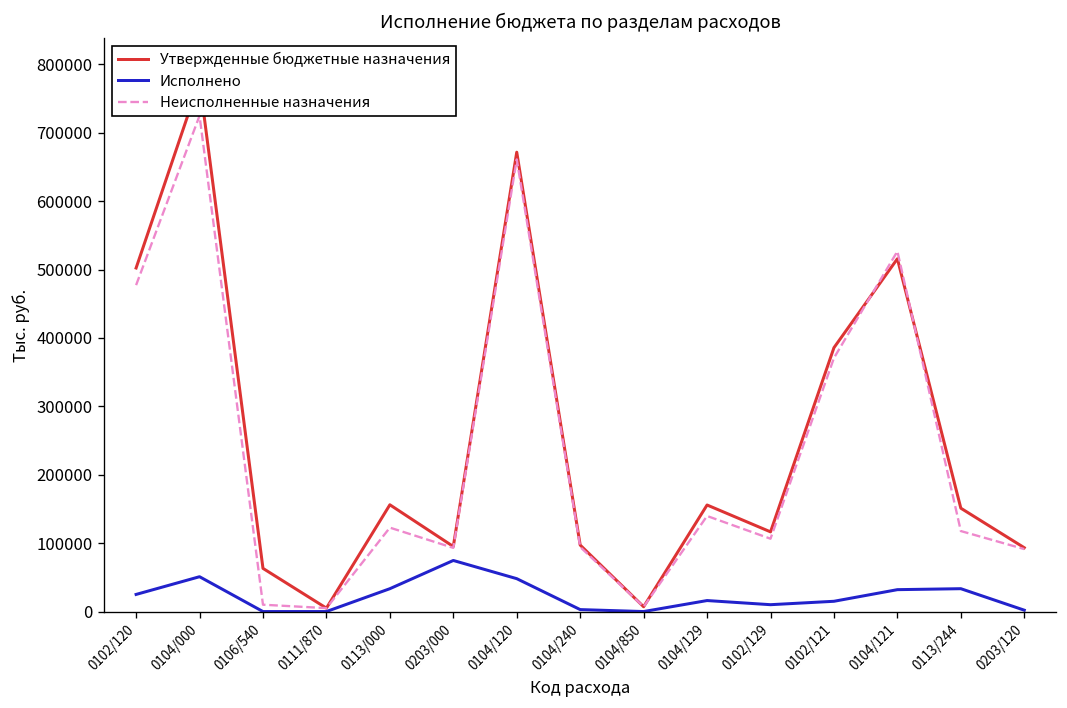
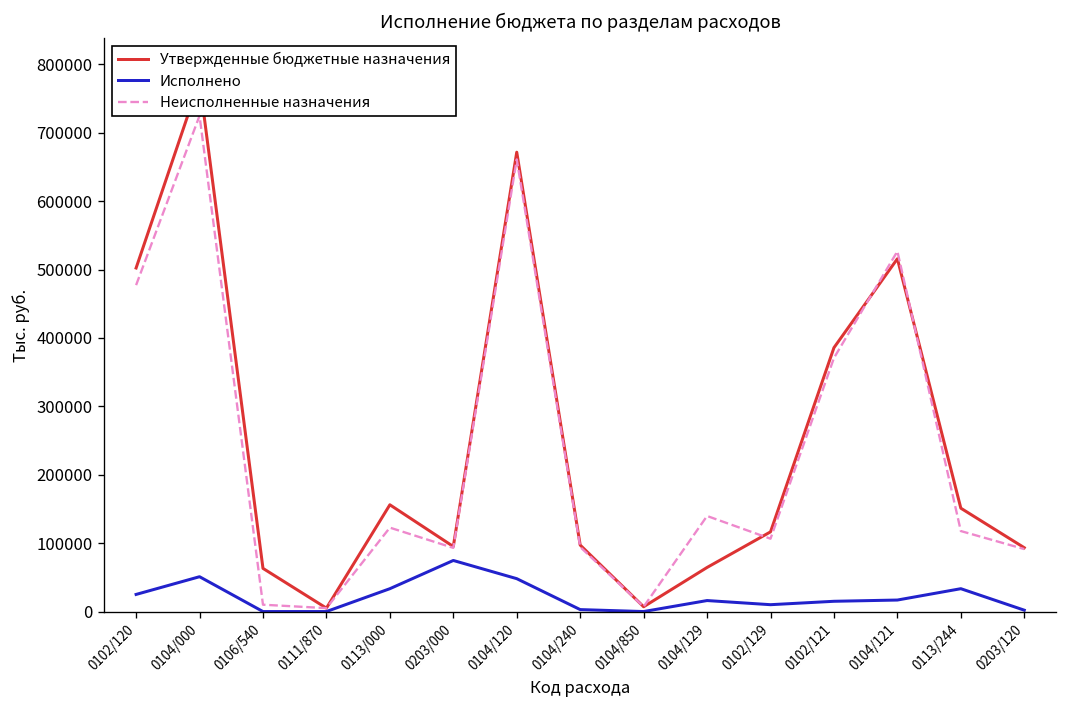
  {
    "Утвержденные бюджетные назначения": {
      "0102/120": 500000,
      "0106/540": 60000,
      "0113/000": 160000,
      "0104/120": 670000,
-     "0104/129": 160000,
+     "0104/129": 60000,
      "0102/129": 120000,
      "0102/121": 390000,
      "0104/121": 520000,
      "0113/244": 150000
    },
    "Исполнено": {
      "0102/120": 30000,
      "0104/000": 50000,
      "0106/540": 0,
      "0111/870": 0,
      "0113/000": 30000,
      "0203/000": 70000,
      "0104/120": 50000,
      "0104/240": 0,
      "0104/850": 0,
      "0104/129": 20000,
      "0102/129": 10000,
      "0102/121": 20000,
-     "0104/121": 30000,
+     "0104/121": 20000,
      "0113/244": 30000,
      "0203/120": 0
    },
    "Неисполненные назначения": {
      "0102/120": 480000,
      "0106/540": 10000,
      "0113/000": 120000,
      "0104/120": 660000,
      "0104/129": 140000,
      "0102/129": 110000,
      "0102/121": 370000,
      "0104/121": 530000,
      "0113/244": 120000
    }
  }
